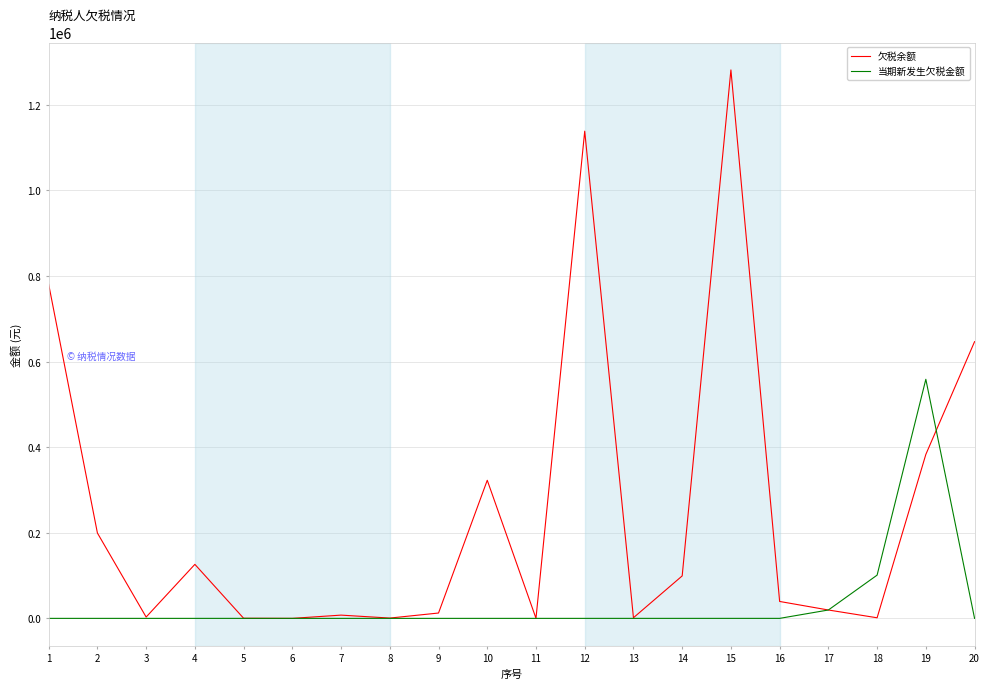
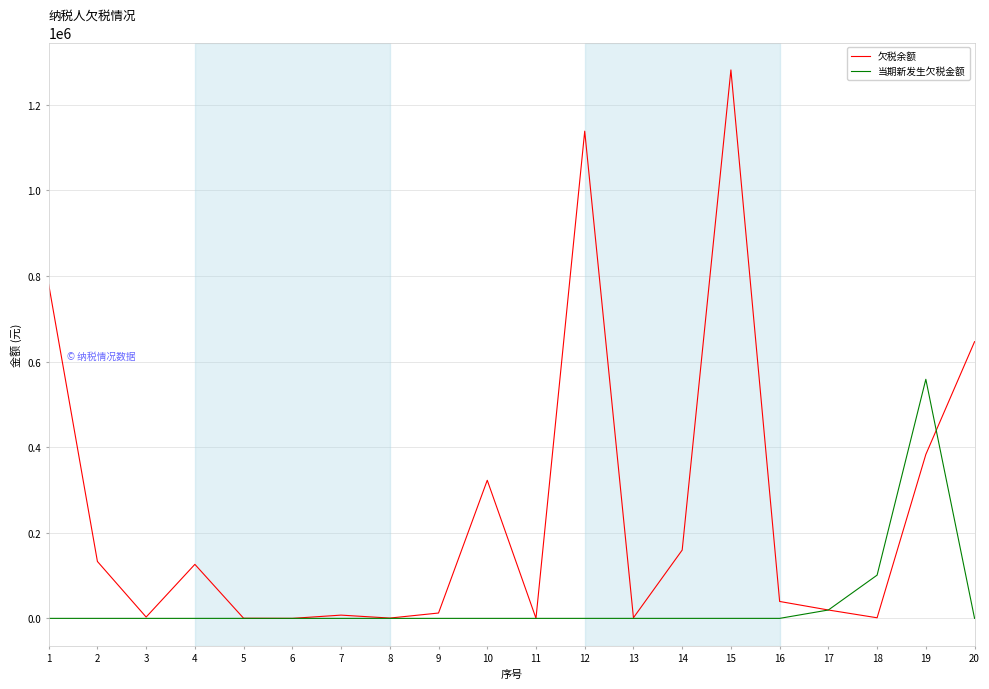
  {
    "欠税余额": {
      "1": 780000,
-     "2": 200000,
+     "2": 130000,
      "4": 130000,
      "7": 10000,
      "9": 10000,
      "10": 320000,
      "12": 1140000,
-     "14": 100000,
+     "14": 160000,
      "15": 1280000,
      "16": 40000,
      "18": 0,
      "19": 380000,
      "20": 650000
    },
    "当期新发生欠税金额": {
      "1": 0,
      "2": 0,
      "4": 0,
      "7": 0,
      "9": 0,
      "10": 0,
      "12": 0,
      "14": 0,
      "15": 0,
      "16": 0,
      "18": 100000,
      "19": 560000,
      "20": 0
    }
  }
